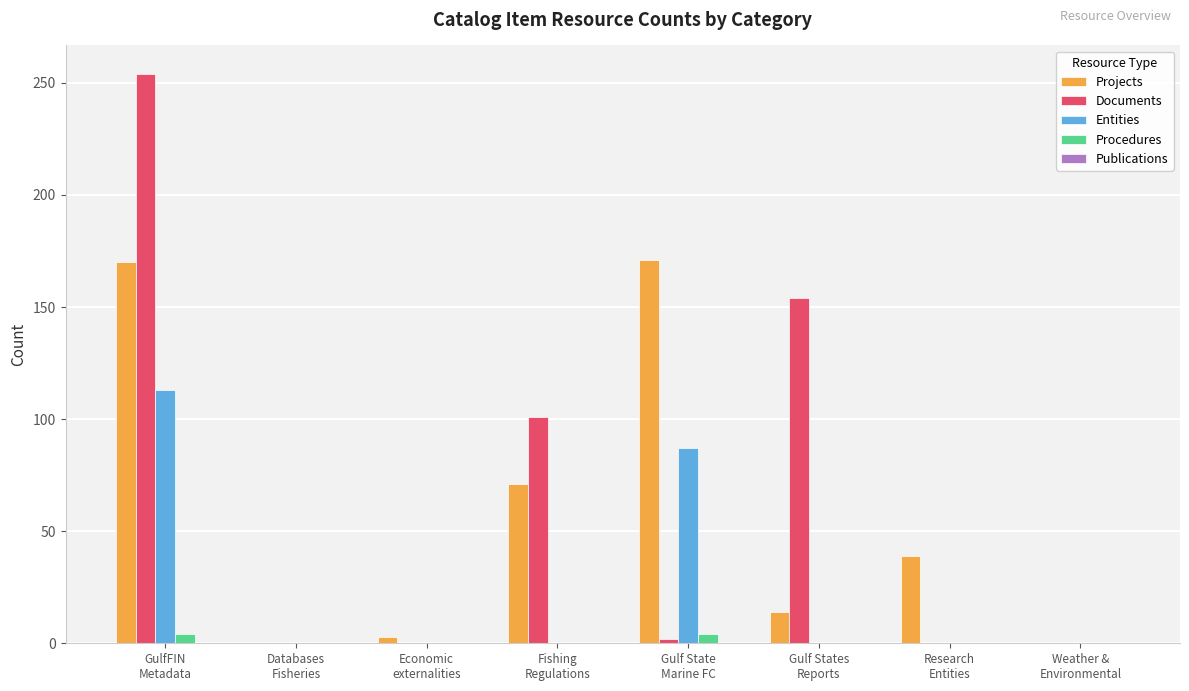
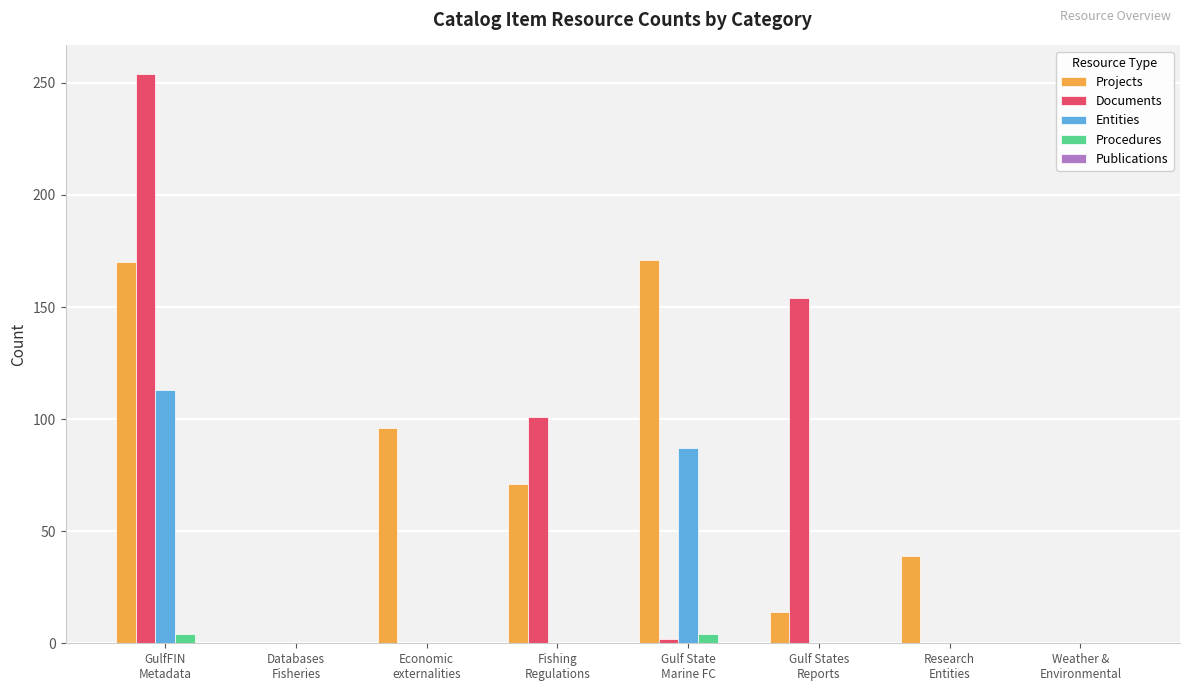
  {
    "Projects": {
      "GulfFIN Metadata": 170,
      "Databases Fisheries": 0,
-     "Economic externalities": 3,
+     "Economic externalities": 96,
      "Fishing Regulations": 71,
      "Gulf State Marine FC": 171,
      "Gulf States Reports": 14,
      "Research Entities": 39,
      "Weather & Environmental": 0
    },
    "Documents": {
      "GulfFIN Metadata": 254,
      "Databases Fisheries": 0,
      "Economic externalities": 0,
      "Fishing Regulations": 101,
      "Gulf State Marine FC": 2,
      "Gulf States Reports": 154,
      "Research Entities": 0,
      "Weather & Environmental": 0
    },
    "Entities": {
      "GulfFIN Metadata": 113,
      "Databases Fisheries": 0,
      "Economic externalities": 0,
      "Fishing Regulations": 0,
      "Gulf State Marine FC": 87,
      "Gulf States Reports": 0,
      "Research Entities": 0,
      "Weather & Environmental": 0
    },
    "Procedures": {
      "GulfFIN Metadata": 4,
      "Databases Fisheries": 0,
      "Economic externalities": 0,
      "Fishing Regulations": 0,
      "Gulf State Marine FC": 4,
      "Gulf States Reports": 0,
      "Research Entities": 0,
      "Weather & Environmental": 0
    },
    "Publications": {
      "GulfFIN Metadata": 0,
      "Databases Fisheries": 0,
      "Economic externalities": 0,
      "Fishing Regulations": 0,
      "Gulf State Marine FC": 0,
      "Gulf States Reports": 0,
      "Research Entities": 0,
      "Weather & Environmental": 0
    }
  }
